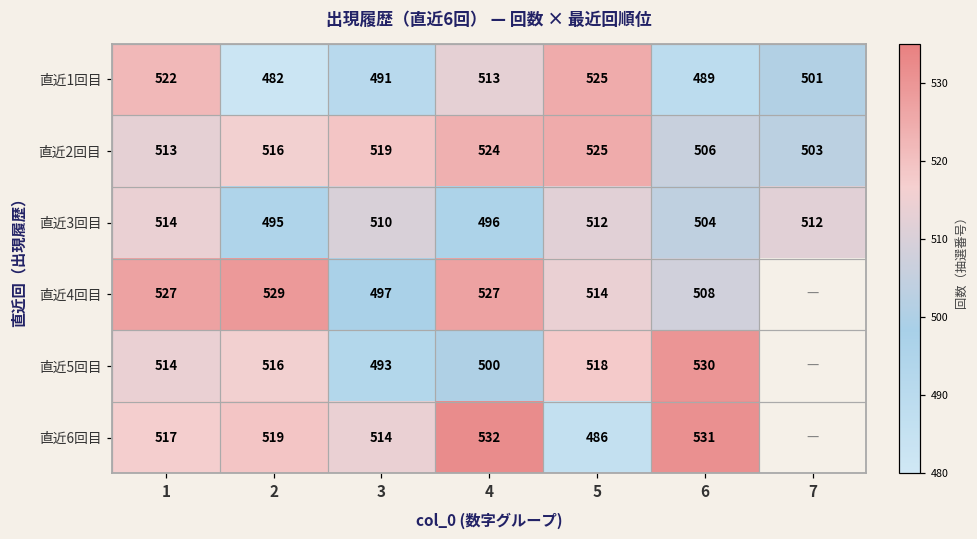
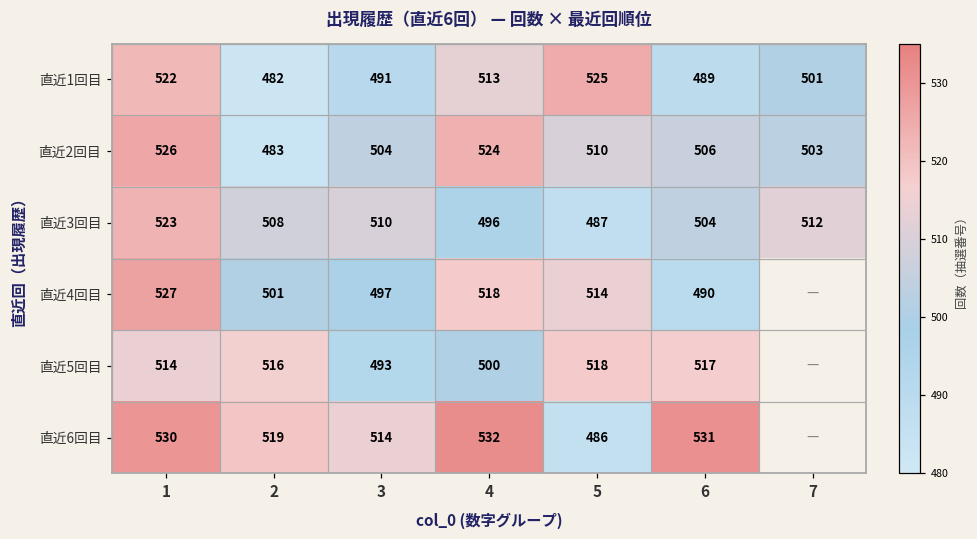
  {
    "直近1回目": {
      "1": 522,
      "2": 482,
      "3": 491,
      "4": 513,
      "5": 525,
      "6": 489,
      "7": 501
    },
    "直近2回目": {
-     "1": 513,
-     "2": 516,
-     "3": 519,
+     "1": 526,
+     "2": 483,
+     "3": 504,
      "4": 524,
-     "5": 525,
+     "5": 510,
      "6": 506,
      "7": 503
    },
    "直近3回目": {
-     "1": 514,
-     "2": 495,
+     "1": 523,
+     "2": 508,
      "3": 510,
      "4": 496,
-     "5": 512,
+     "5": 487,
      "6": 504,
      "7": 512
    },
    "直近4回目": {
      "1": 527,
-     "2": 529,
+     "2": 501,
      "3": 497,
-     "4": 527,
+     "4": 518,
      "5": 514,
-     "6": 508
+     "6": 490
    },
    "直近5回目": {
      "1": 514,
      "2": 516,
      "3": 493,
      "4": 500,
      "5": 518,
-     "6": 530
+     "6": 517
    },
    "直近6回目": {
-     "1": 517,
+     "1": 530,
      "2": 519,
      "3": 514,
      "4": 532,
      "5": 486,
      "6": 531
    }
  }
